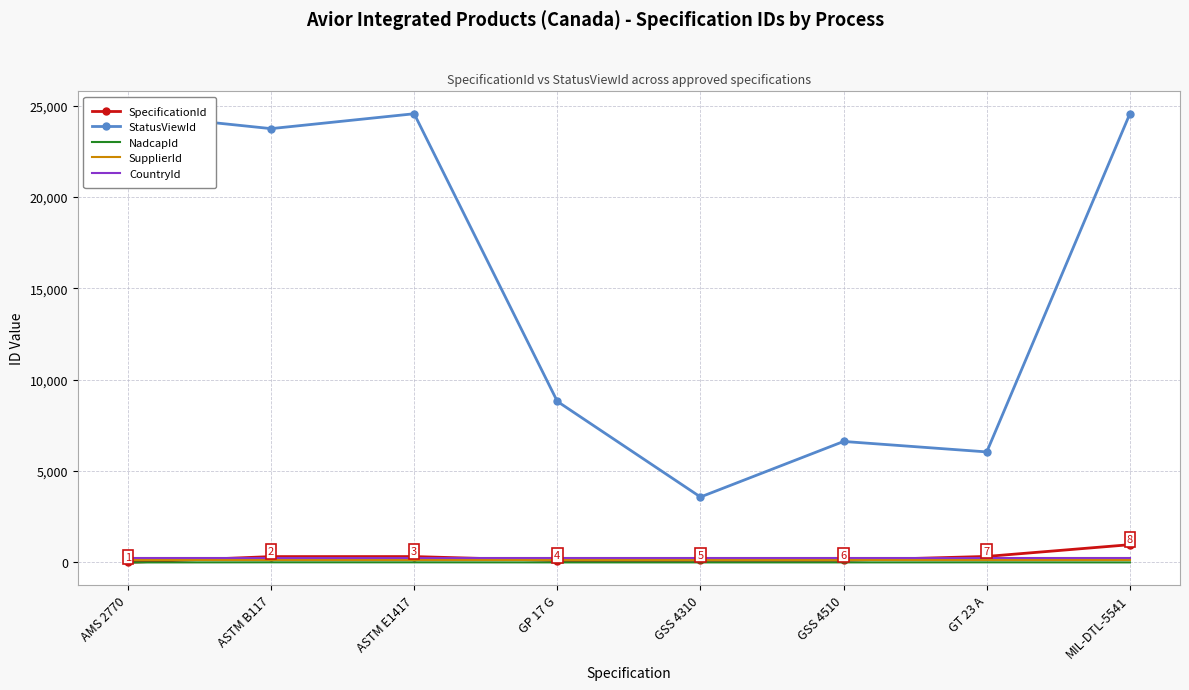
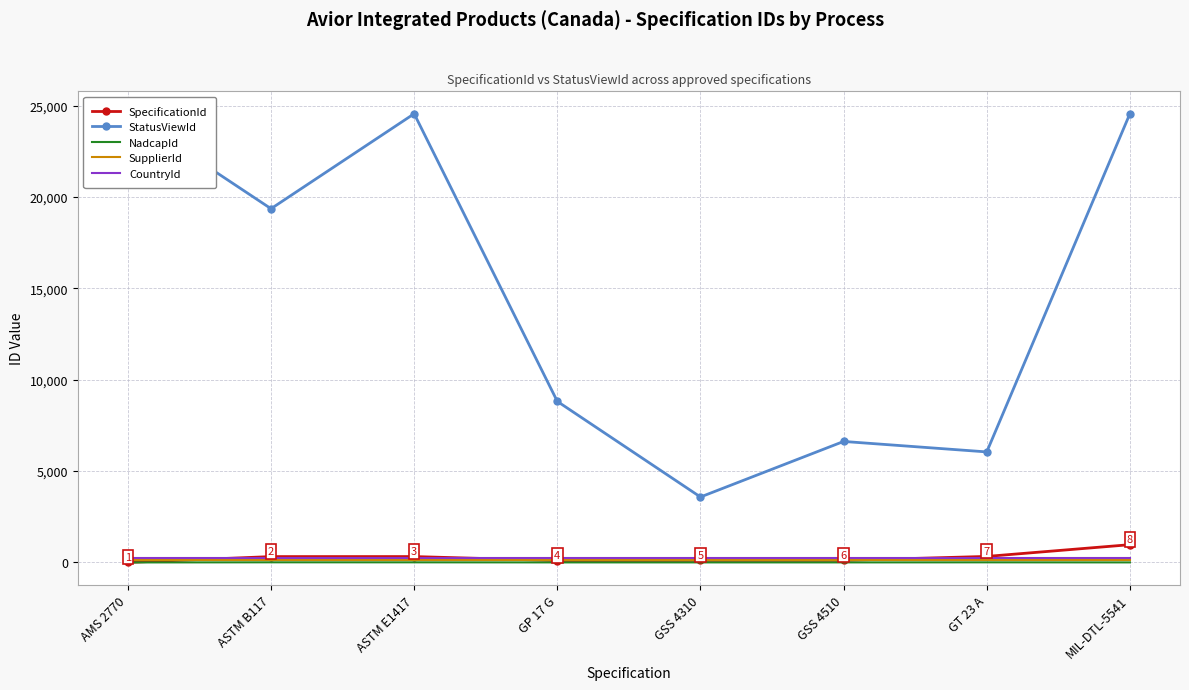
  {
    "StatusViewId": {
-     "ASTM B117": "23,700",
+     "ASTM B117": "19,400",
      "ASTM E1417": "24,600",
      "GP 17 G": "8,800",
      "GSS 4310": "3,600",
      "GSS 4510": "6,600",
      "GT 23 A": "6,100",
      "MIL-DTL-5541": "24,600"
    }
  }
